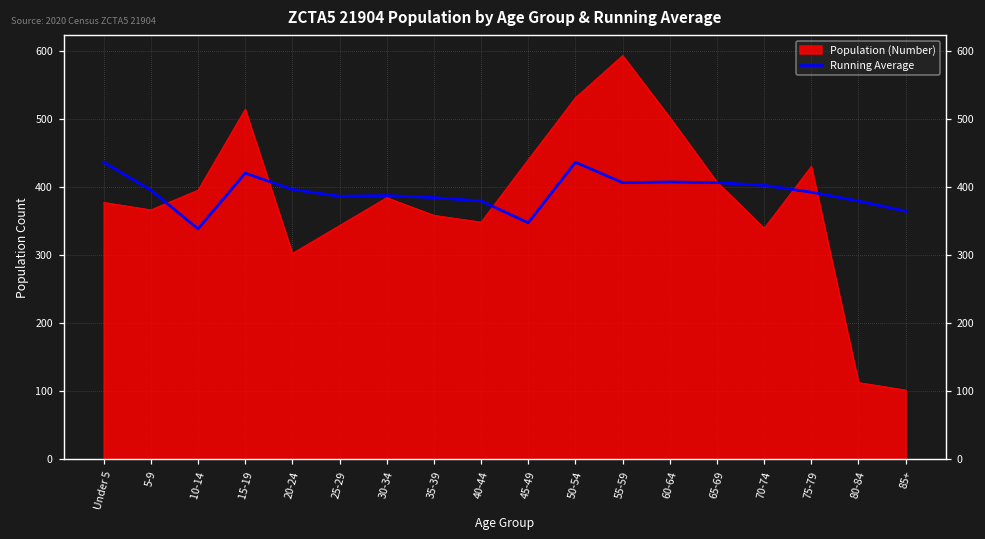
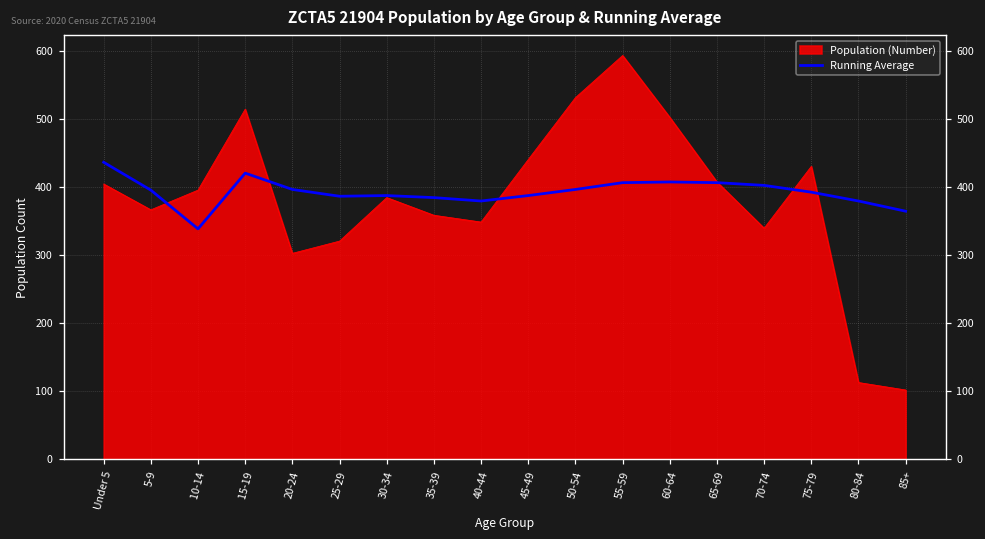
  {
    "Population (Number)": {
-     "Under 5": 380,
+     "Under 5": 410,
      "5-9": 370,
      "10-14": 400,
      "15-19": 520,
      "20-24": 300,
-     "25-29": 340,
+     "25-29": 320,
      "35-39": 360,
      "40-44": 350,
      "45-49": 440,
      "50-54": 530,
      "55-59": 590,
      "60-64": 500,
      "70-74": 340,
      "75-79": 430,
      "80-84": 110,
      "85+": 100
    },
    "Running Average": {
      "Under 5": 440,
      "5-9": 400,
      "10-14": 340,
      "15-19": 420,
      "20-24": 400,
      "25-29": 390,
      "35-39": 390,
      "40-44": 380,
-     "45-49": 350,
-     "50-54": 440,
+     "45-49": 390,
+     "50-54": 400,
      "55-59": 410,
      "60-64": 410,
      "70-74": 400,
      "75-79": 390,
      "80-84": 380,
      "85+": 370
    }
  }
